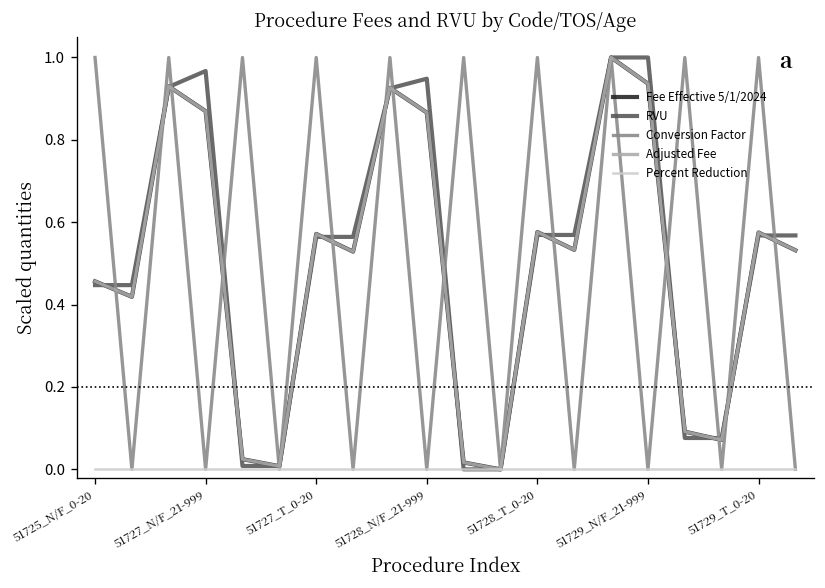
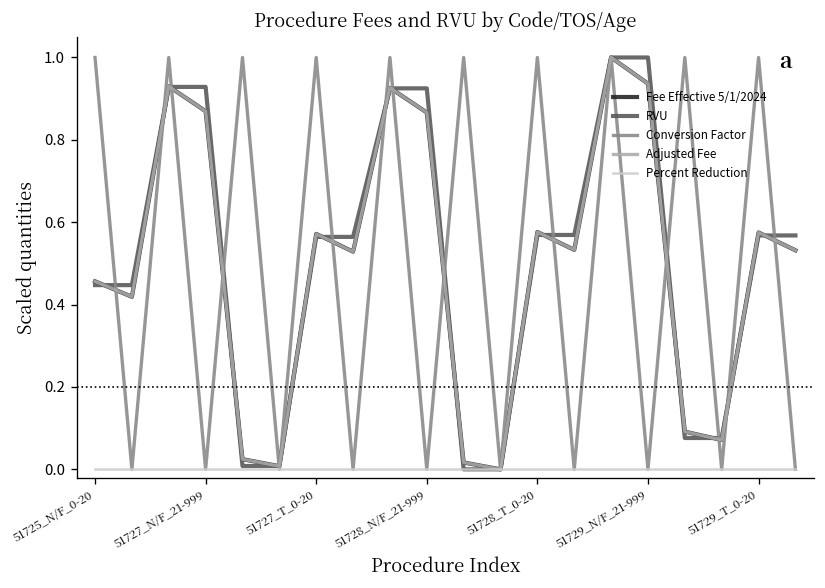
  {
    "RVU": {
      "51725_N/F_0-20": 0.45,
-     "51727_N/F_21-999": 0.97,
-     "51728_N/F_21-999": 0.95,
+     "51727_N/F_21-999": 0.93,
+     "51728_N/F_21-999": 0.93,
      "51729_N/F_21-999": 1.00
    }
  }
